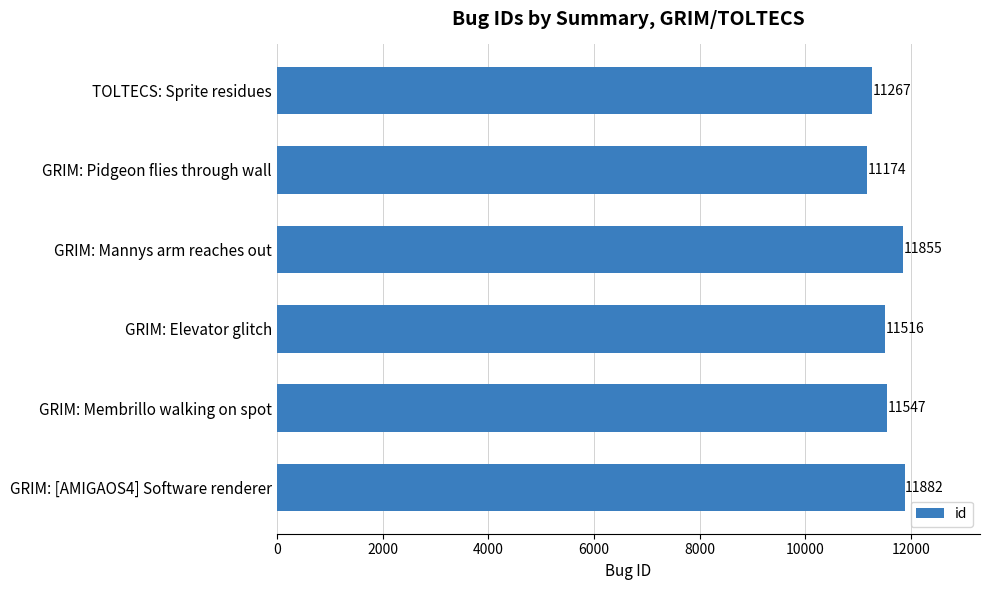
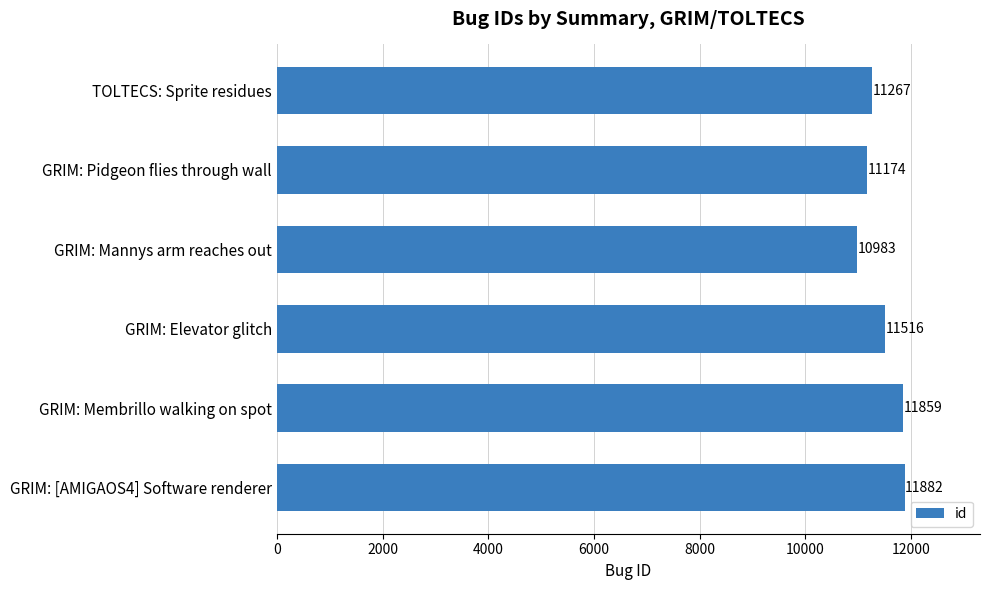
  {
    "TOLTECS: Sprite residues": 11267,
    "GRIM: Pidgeon flies through wall": 11174,
-   "GRIM: Mannys arm reaches out": 11855,
+   "GRIM: Mannys arm reaches out": 10983,
    "GRIM: Elevator glitch": 11516,
-   "GRIM: Membrillo walking on spot": 11547,
+   "GRIM: Membrillo walking on spot": 11859,
    "GRIM: [AMIGAOS4] Software renderer": 11882
  }
